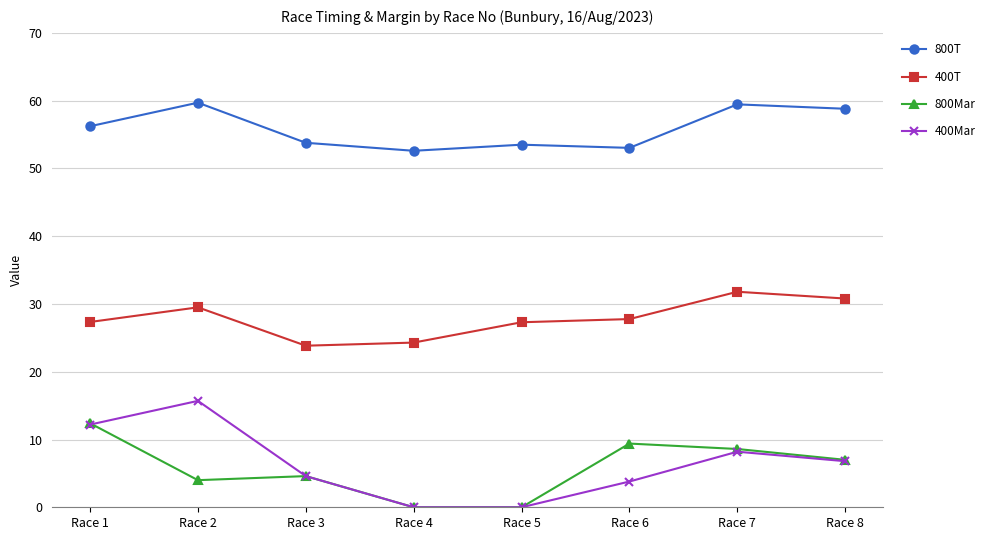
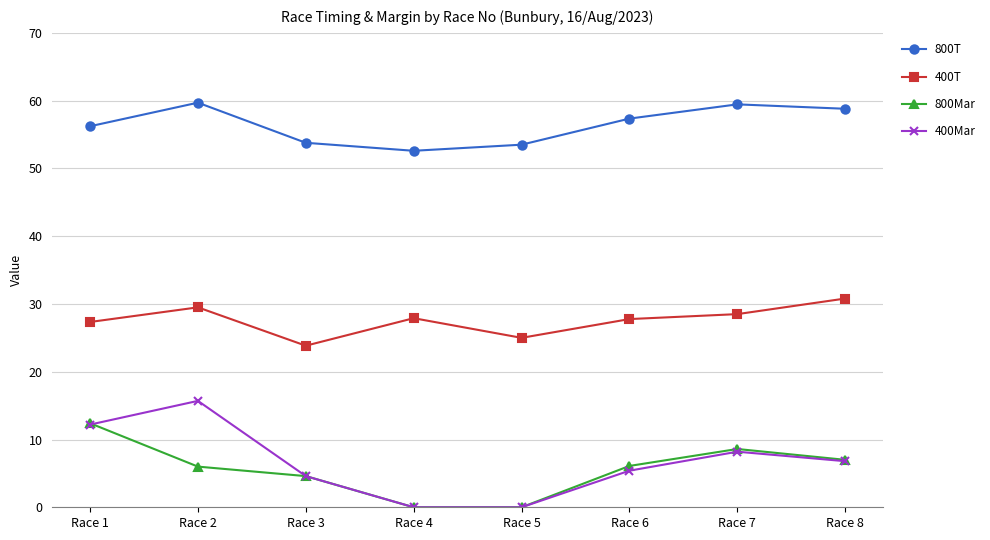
  {
    "800T": {
      "Race 1": 56,
      "Race 2": 60,
      "Race 3": 54,
      "Race 4": 53,
      "Race 5": 54,
-     "Race 6": 53,
+     "Race 6": 57,
      "Race 7": 59,
      "Race 8": 59
    },
    "400T": {
      "Race 1": 27,
      "Race 2": 30,
      "Race 3": 24,
-     "Race 4": 24,
-     "Race 5": 27,
+     "Race 4": 28,
+     "Race 5": 25,
      "Race 6": 28,
-     "Race 7": 32,
+     "Race 7": 29,
      "Race 8": 31
    },
    "800Mar": {
-     "Race 2": 4,
-     "Race 6": 9,
+     "Race 2": 6,
+     "Race 6": 6,
      "Race 7": 9
    },
    "400Mar": {
      "Race 2": 16,
-     "Race 6": 4,
+     "Race 6": 5,
      "Race 7": 8
    }
  }
